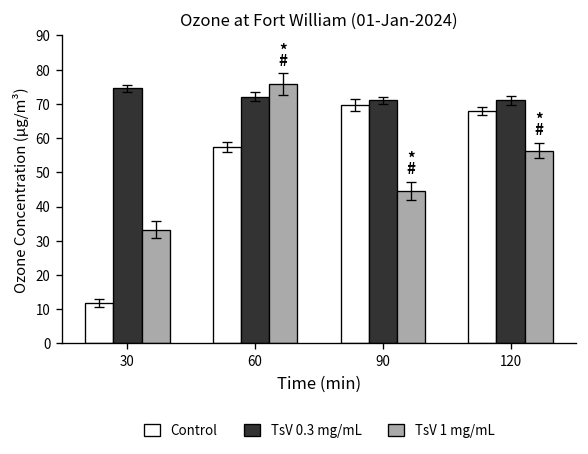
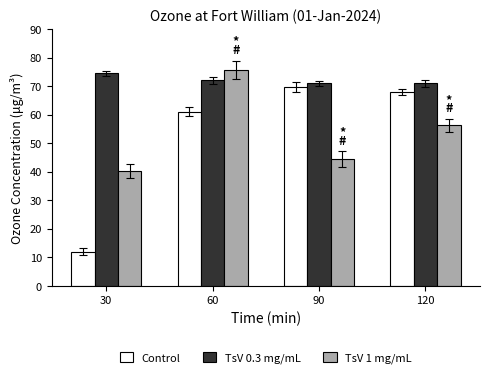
  {
    "Control": {
      "30": 12,
-     "60": 57,
+     "60": 61,
      "90": 70,
      "120": 68
    },
    "TsV 0.3 mg/mL": {
      "30": 75,
      "60": 72,
      "90": 71,
      "120": 71
    },
    "TsV 1 mg/mL": {
-     "30": 33,
+     "30": 40,
      "60": 76,
      "90": 44,
      "120": 56
    }
  }
